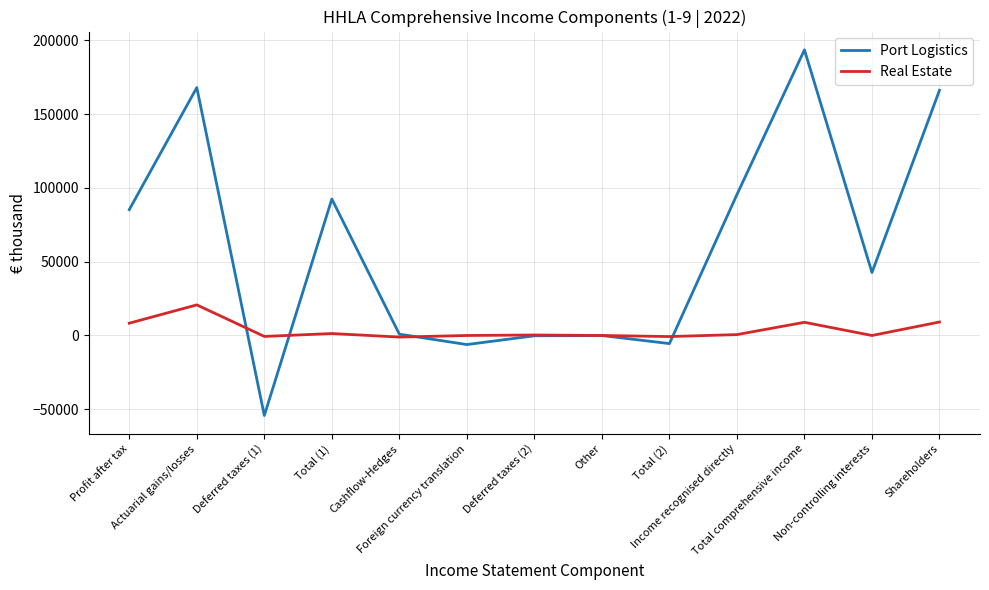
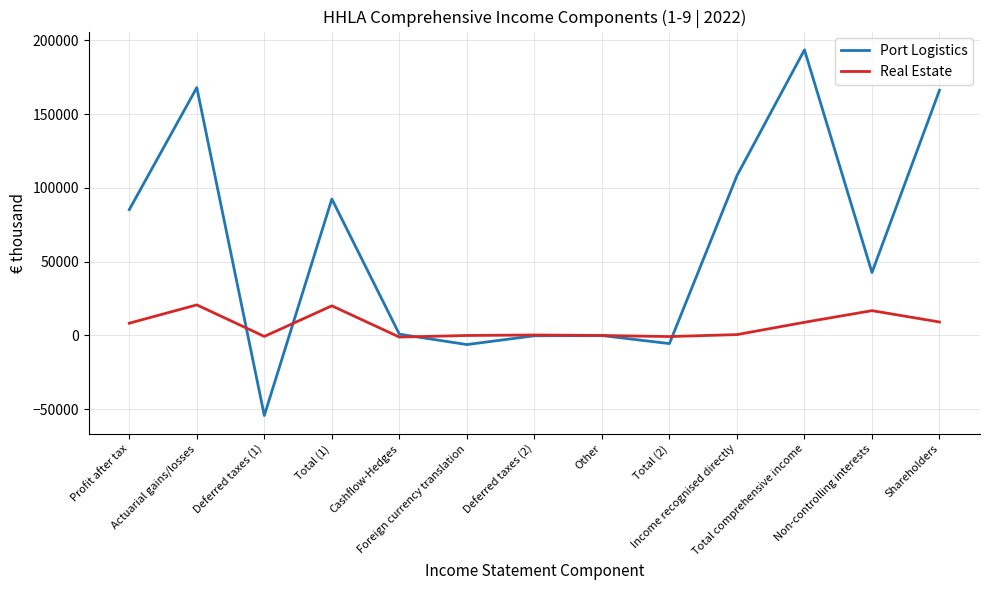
  {
    "Port Logistics": {
      "Profit after tax": 85000,
      "Actuarial gains/losses": 168000,
      "Deferred taxes (1)": -54000,
      "Total (1)": 93000,
      "Cashflow-Hedges": 1000,
      "Foreign currency translation": -6000,
      "Total (2)": -5000,
-     "Income recognised directly": 96000,
+     "Income recognised directly": 108000,
      "Total comprehensive income": 194000,
      "Non-controlling interests": 43000,
      "Shareholders": 166000
    },
    "Real Estate": {
      "Profit after tax": 8000,
      "Actuarial gains/losses": 21000,
      "Deferred taxes (1)": -1000,
-     "Total (1)": 1000,
+     "Total (1)": 20000,
      "Cashflow-Hedges": -1000,
      "Foreign currency translation": 0,
      "Total (2)": -1000,
      "Income recognised directly": 1000,
      "Total comprehensive income": 9000,
-     "Non-controlling interests": 0,
+     "Non-controlling interests": 17000,
      "Shareholders": 9000
    }
  }
